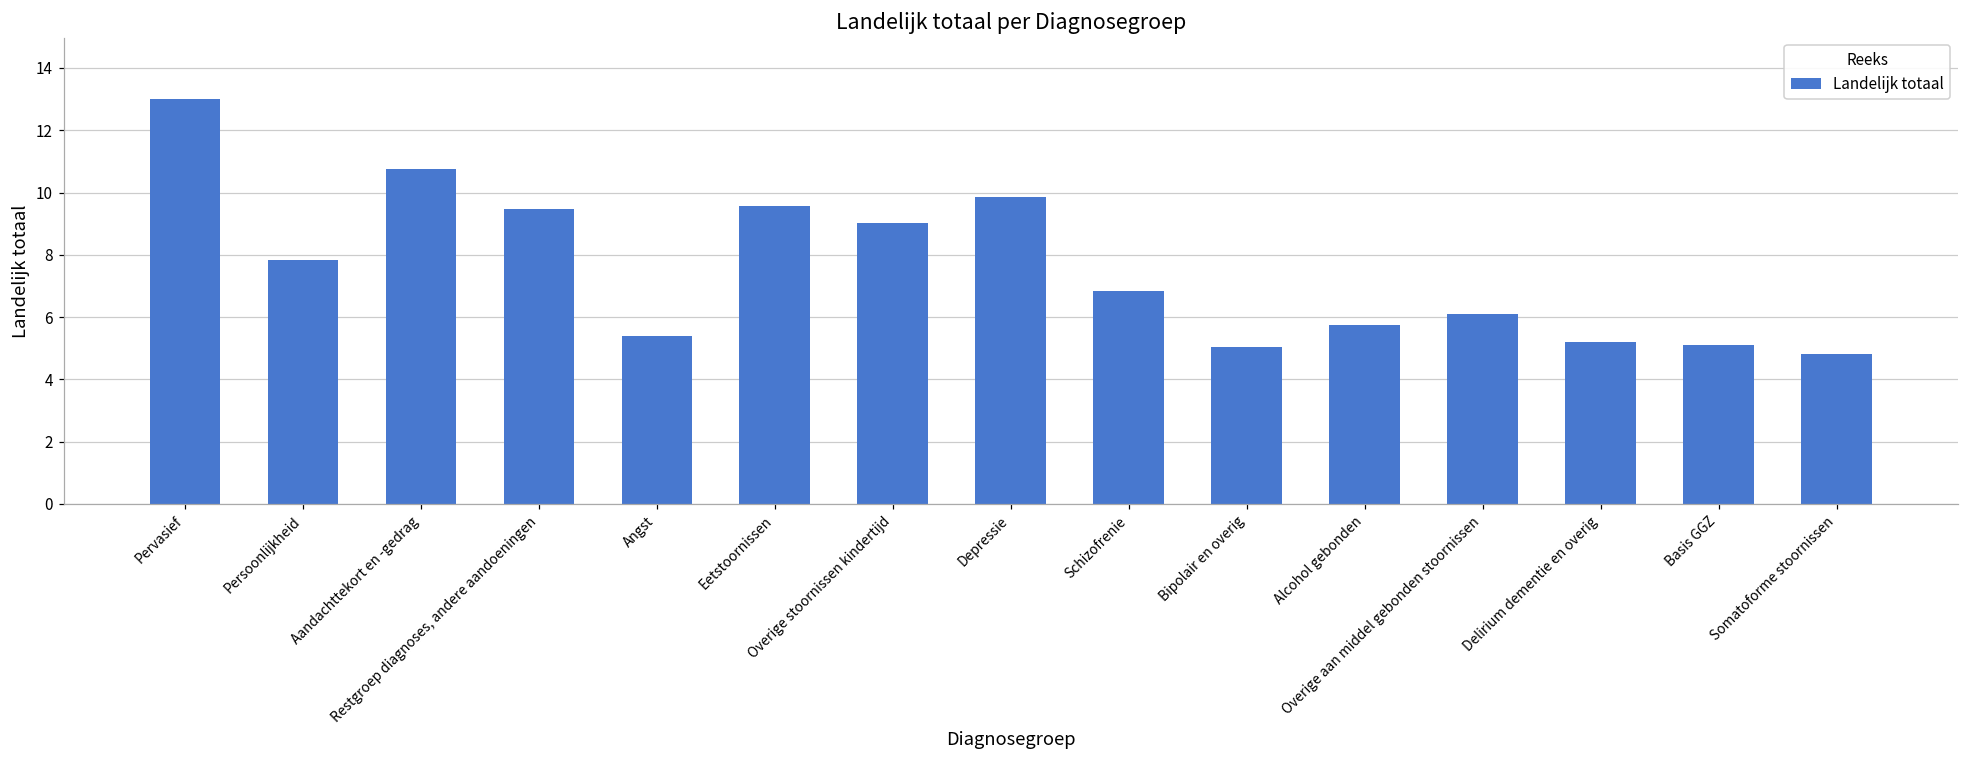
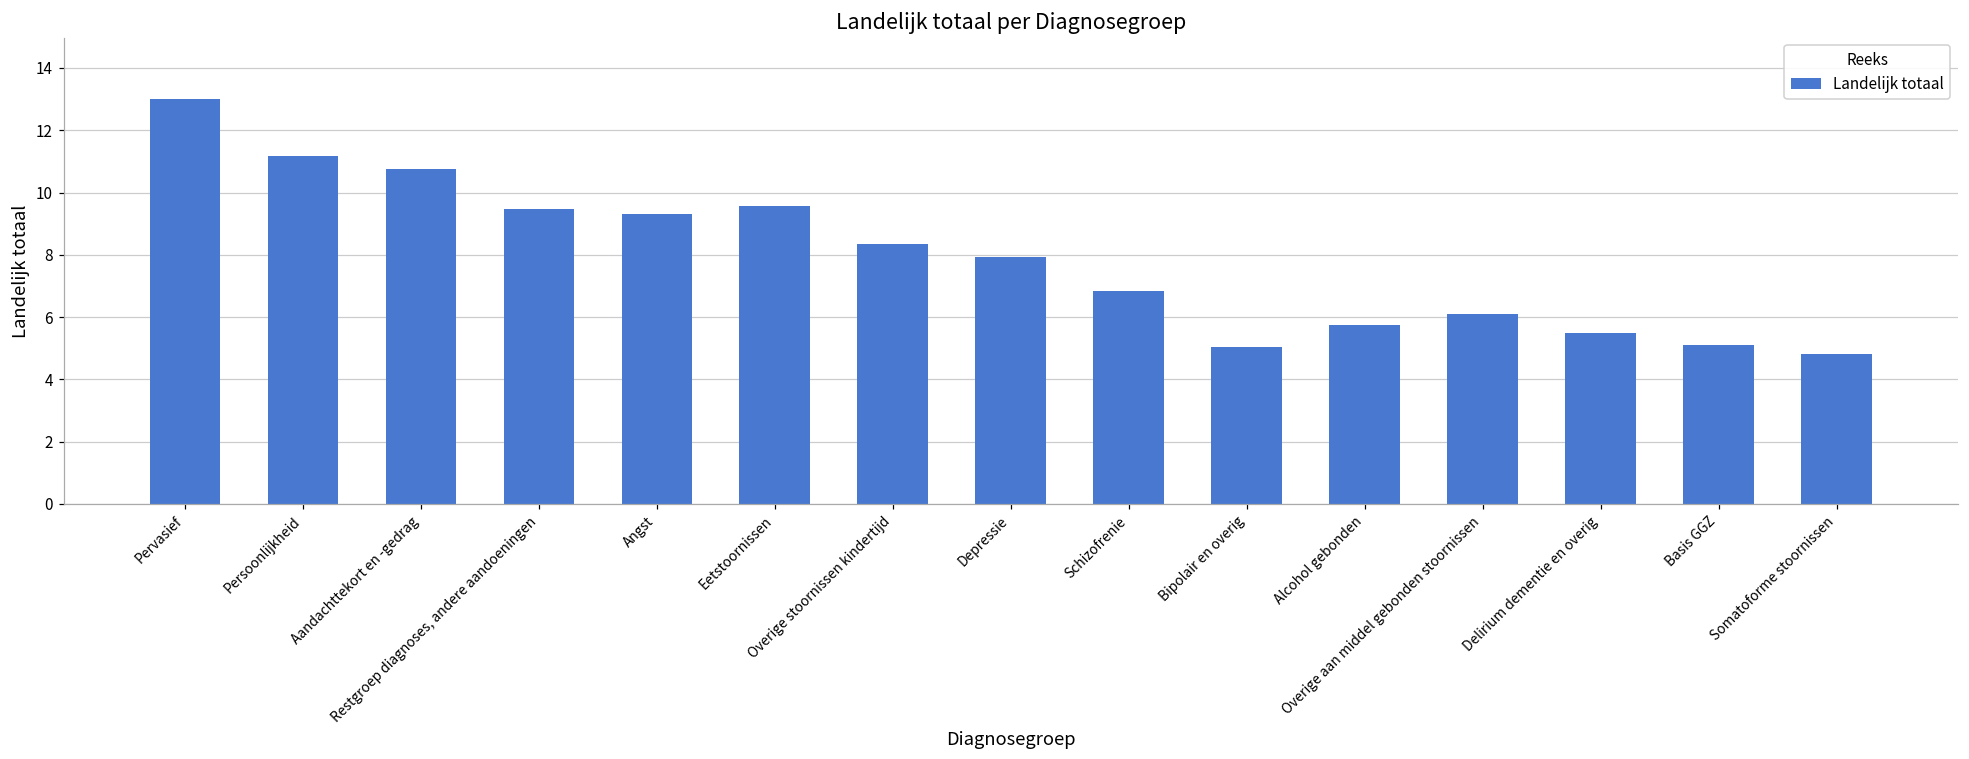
  {
    "Pervasief": 13.0,
-   "Persoonlijkheid": 7.8,
+   "Persoonlijkheid": 11.2,
    "Aandachttekort en -gedrag": 10.8,
    "Restgroep diagnoses, andere aandoeningen": 9.5,
-   "Angst": 5.4,
+   "Angst": 9.3,
    "Eetstoornissen": 9.6,
-   "Overige stoornissen kindertijd": 9.0,
-   "Depressie": 9.8,
+   "Overige stoornissen kindertijd": 8.3,
+   "Depressie": 7.9,
    "Schizofrenie": 6.9,
    "Bipolair en overig": 5.0,
    "Alcohol gebonden": 5.7,
    "Overige aan middel gebonden stoornissen": 6.1,
-   "Delirium dementie en overig": 5.2,
+   "Delirium dementie en overig": 5.5,
    "Basis GGZ": 5.1,
    "Somatoforme stoornissen": 4.8
  }
